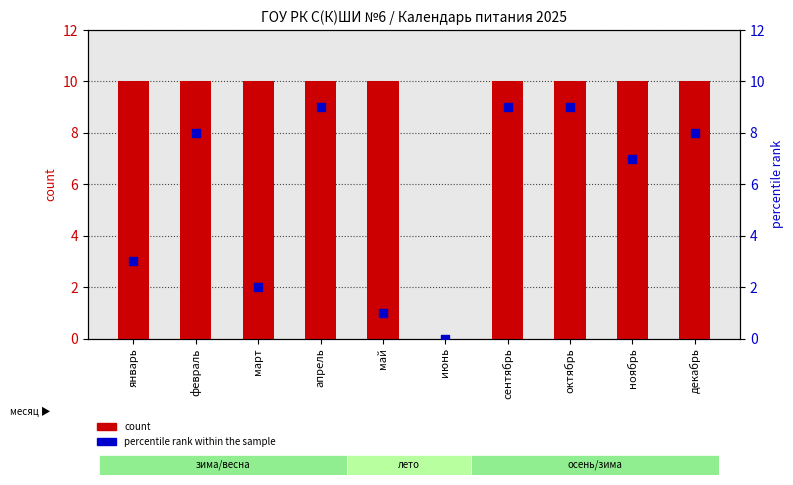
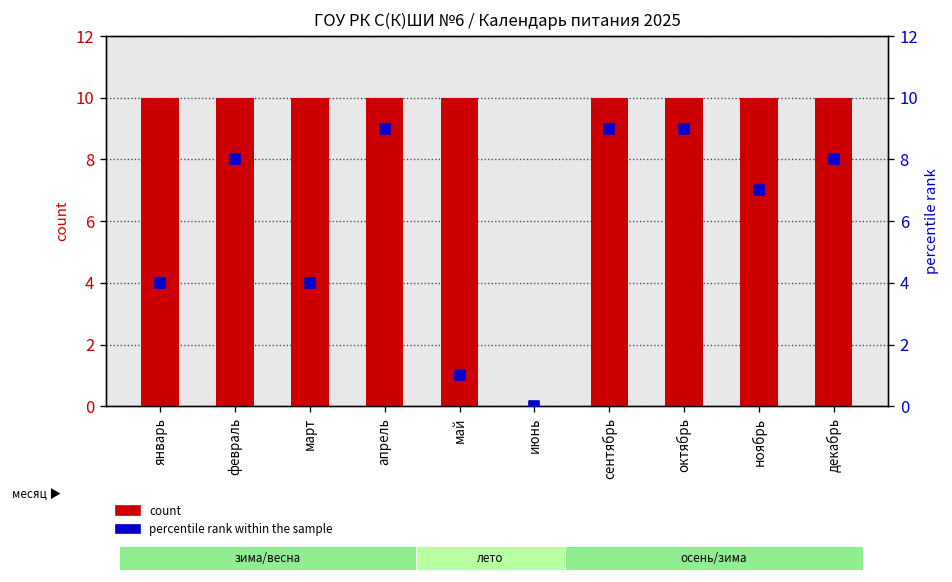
  {
    "count": {
      "январь": 10.0,
      "февраль": 10.0,
      "март": 10.0,
      "апрель": 10.0,
      "май": 10.0,
      "июнь": 0.0,
      "сентябрь": 10.0,
      "октябрь": 10.0,
      "ноябрь": 10.0,
      "декабрь": 10.0
    },
    "percentile rank within the sample": {
-     "январь": 3,
-     "март": 2
+     "январь": 4,
+     "март": 4
    }
  }
